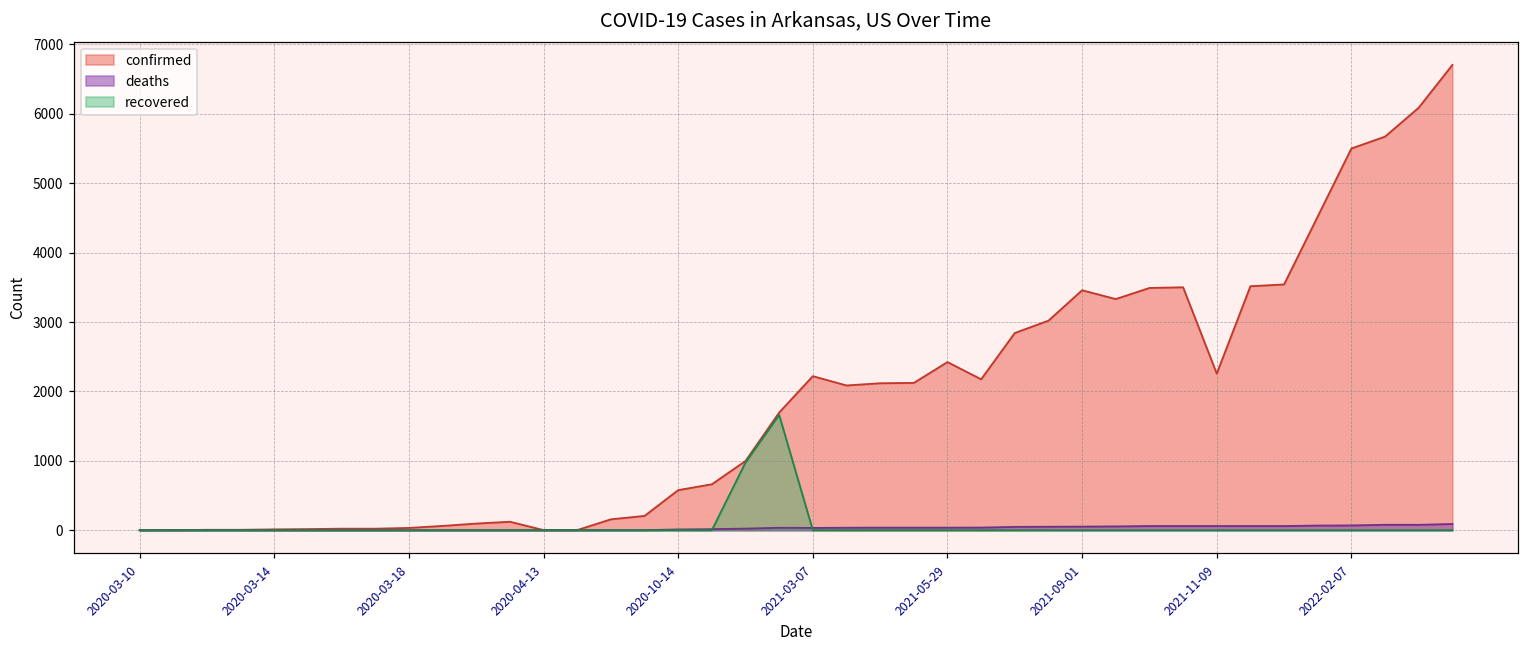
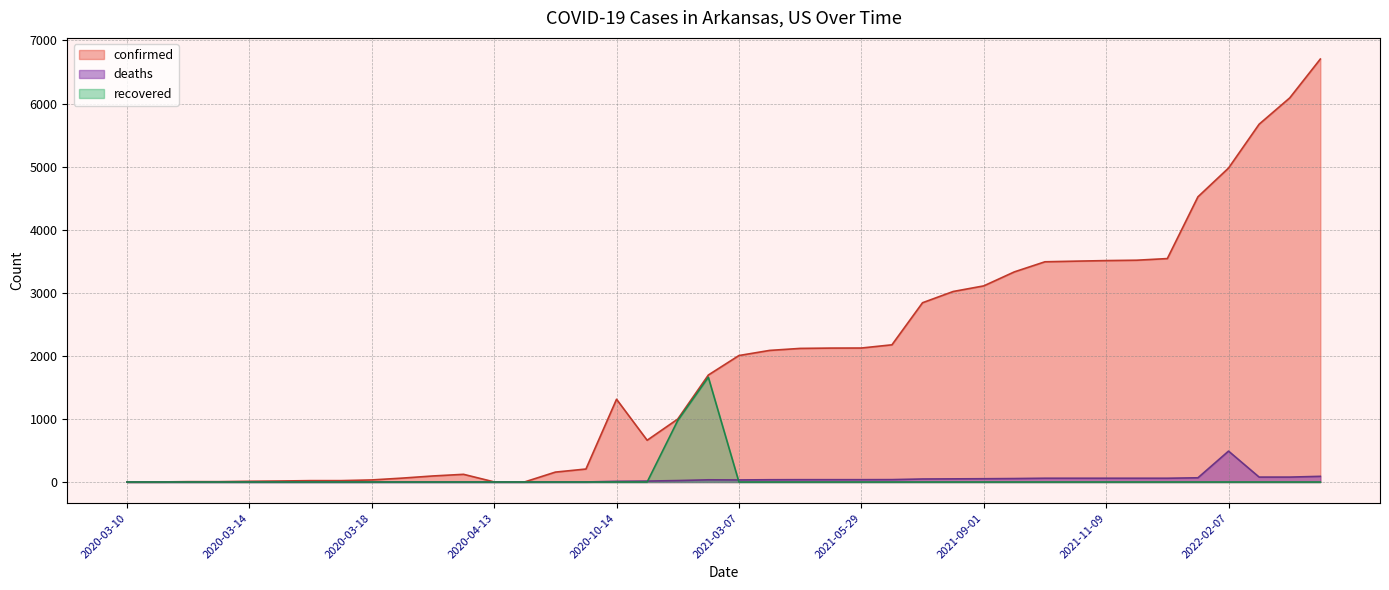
  {
    "confirmed": {
-     "2020-10-14": 600,
-     "2021-03-07": 2200,
-     "2021-05-29": 2400,
-     "2021-09-01": 3500,
-     "2021-11-09": 2300,
-     "2022-02-07": 5500
+     "2020-10-14": 1300,
+     "2021-03-07": 2000,
+     "2021-05-29": 2100,
+     "2021-09-01": 3100,
+     "2021-11-09": 3500,
+     "2022-02-07": 5000
    },
    "deaths": {
      "2021-09-01": 100,
      "2021-11-09": 100,
-     "2022-02-07": 100
+     "2022-02-07": 500
    },
    "recovered": {
      "2021-09-01": 0,
      "2021-11-09": 0,
      "2022-02-07": 0
    }
  }
